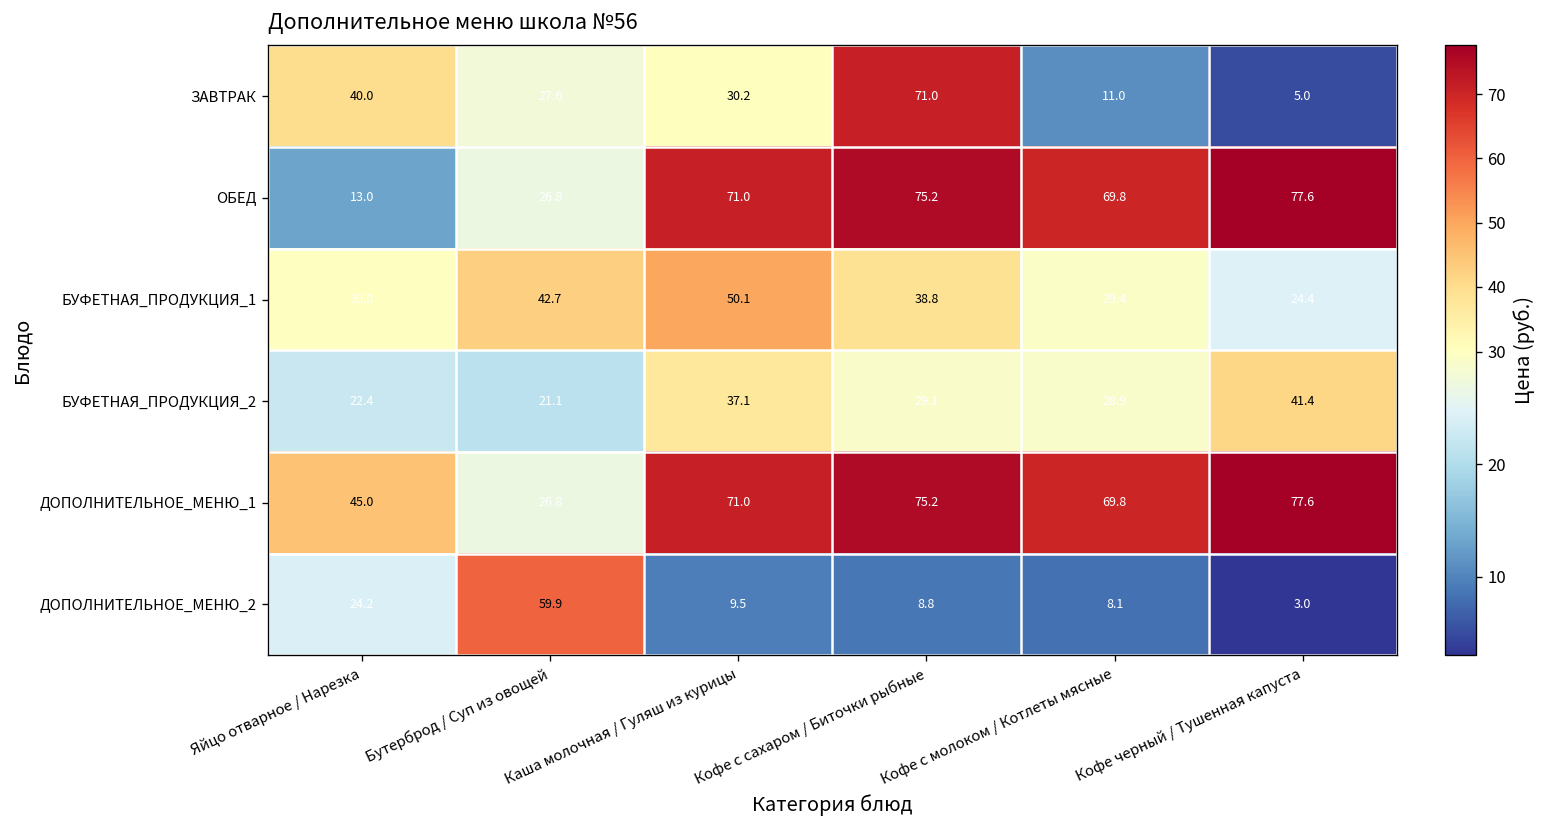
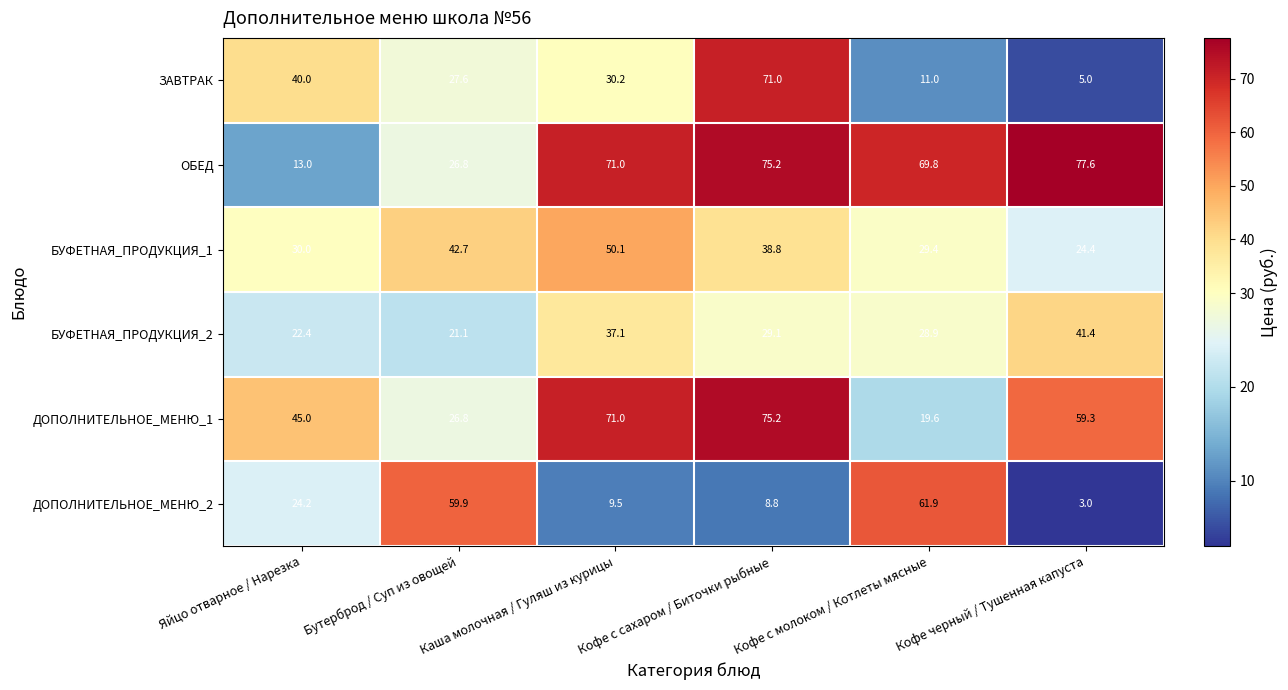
  {
    "ЗАВТРАК": {
      "Яйцо отварное / Нарезка": 40.0,
      "Каша молочная / Гуляш из курицы": 30.2,
      "Кофе с сахаром / Биточки рыбные": 71.0,
      "Кофе с молоком / Котлеты мясные": 11.0,
      "Кофе черный / Тушенная капуста": 5.0
    },
    "ОБЕД": {
      "Яйцо отварное / Нарезка": 13.0,
      "Каша молочная / Гуляш из курицы": 71.0,
      "Кофе с сахаром / Биточки рыбные": 75.2,
      "Кофе с молоком / Котлеты мясные": 69.8,
      "Кофе черный / Тушенная капуста": 77.6
    },
    "БУФЕТНАЯ_ПРОДУКЦИЯ_1": {
      "Яйцо отварное / Нарезка": 30.0,
      "Бутерброд / Суп из овощей": 42.7,
      "Каша молочная / Гуляш из курицы": 50.1,
      "Кофе с сахаром / Биточки рыбные": 38.8,
      "Кофе с молоком / Котлеты мясные": 29.4
    },
    "БУФЕТНАЯ_ПРОДУКЦИЯ_2": {
      "Яйцо отварное / Нарезка": 22.4,
      "Бутерброд / Суп из овощей": 21.1,
      "Каша молочная / Гуляш из курицы": 37.1,
      "Кофе с сахаром / Биточки рыбные": 29.1,
      "Кофе с молоком / Котлеты мясные": 28.9,
      "Кофе черный / Тушенная капуста": 41.4
    },
    "ДОПОЛНИТЕЛЬНОЕ_МЕНЮ_1": {
      "Яйцо отварное / Нарезка": 45.0,
      "Каша молочная / Гуляш из курицы": 71.0,
      "Кофе с сахаром / Биточки рыбные": 75.2,
-     "Кофе с молоком / Котлеты мясные": 69.8,
-     "Кофе черный / Тушенная капуста": 77.6
+     "Кофе с молоком / Котлеты мясные": 19.6,
+     "Кофе черный / Тушенная капуста": 59.3
    },
    "ДОПОЛНИТЕЛЬНОЕ_МЕНЮ_2": {
      "Бутерброд / Суп из овощей": 59.9,
      "Каша молочная / Гуляш из курицы": 9.5,
      "Кофе с сахаром / Биточки рыбные": 8.8,
-     "Кофе с молоком / Котлеты мясные": 8.1,
+     "Кофе с молоком / Котлеты мясные": 61.9,
      "Кофе черный / Тушенная капуста": 3.0
    }
  }
